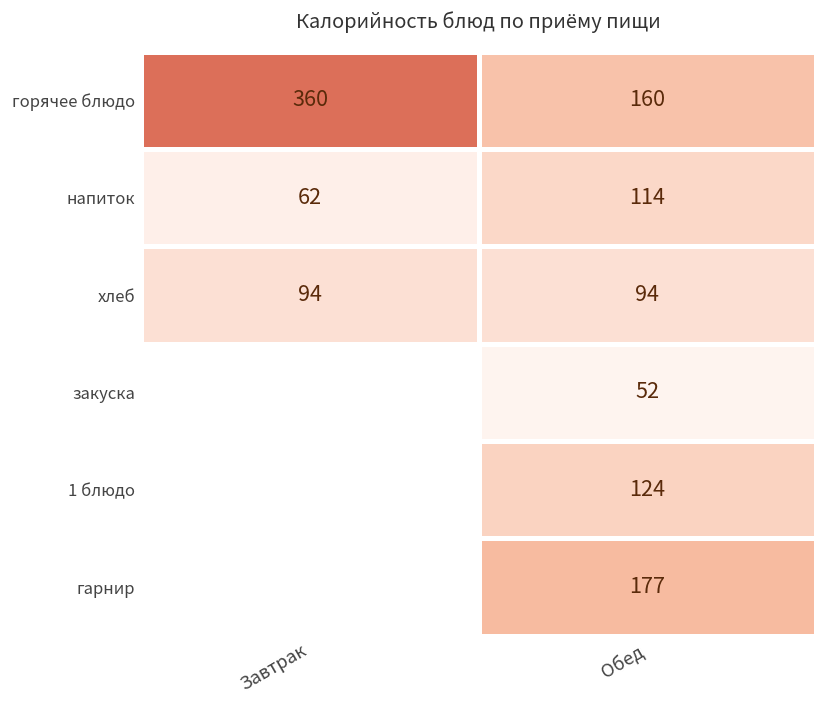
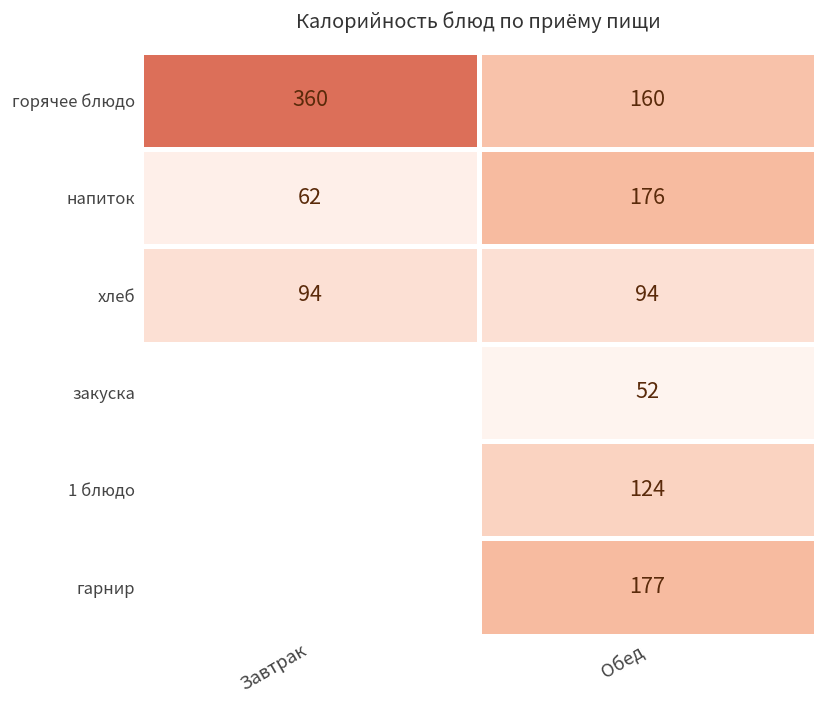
  {
    "горячее блюдо": {
      "Завтрак": 360,
      "Обед": 160
    },
    "напиток": {
      "Завтрак": 62,
-     "Обед": 114
+     "Обед": 176
    },
    "хлеб": {
      "Завтрак": 94,
      "Обед": 94
    },
    "закуска": {
      "Обед": 52
    },
    "1 блюдо": {
      "Обед": 124
    },
    "гарнир": {
      "Обед": 177
    }
  }
